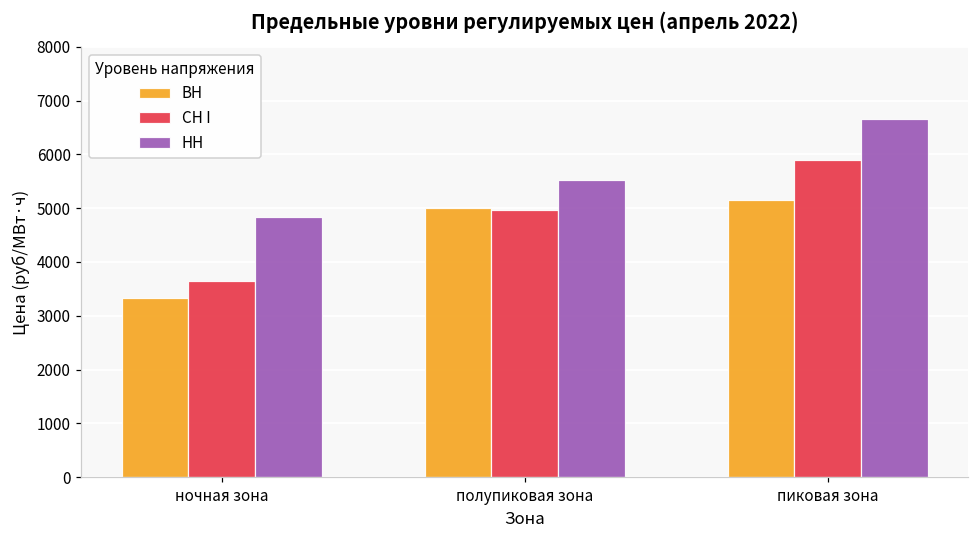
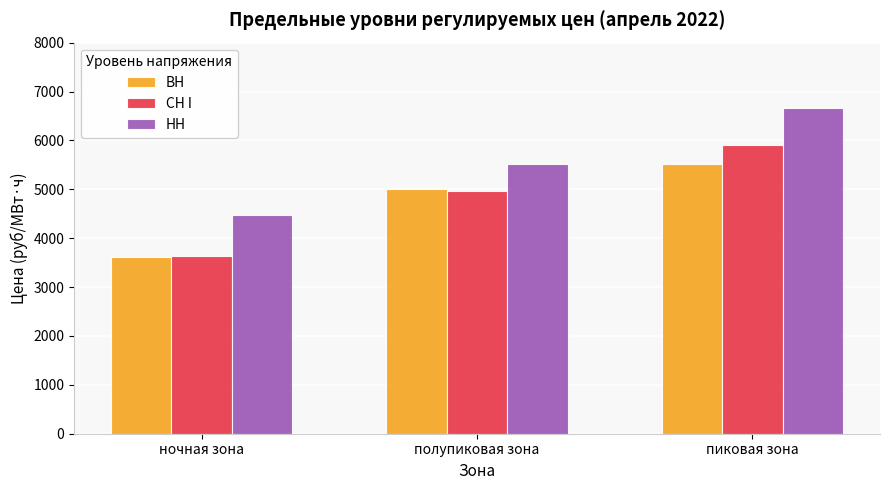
  {
    "ВН": {
-     "ночная зона": 3300,
+     "ночная зона": 3600,
      "полупиковая зона": 5000,
-     "пиковая зона": 5200
+     "пиковая зона": 5500
    },
    "СН I": {
      "ночная зона": 3600,
      "полупиковая зона": 5000,
      "пиковая зона": 5900
    },
    "НН": {
-     "ночная зона": 4800,
+     "ночная зона": 4500,
      "полупиковая зона": 5500,
      "пиковая зона": 6700
    }
  }
